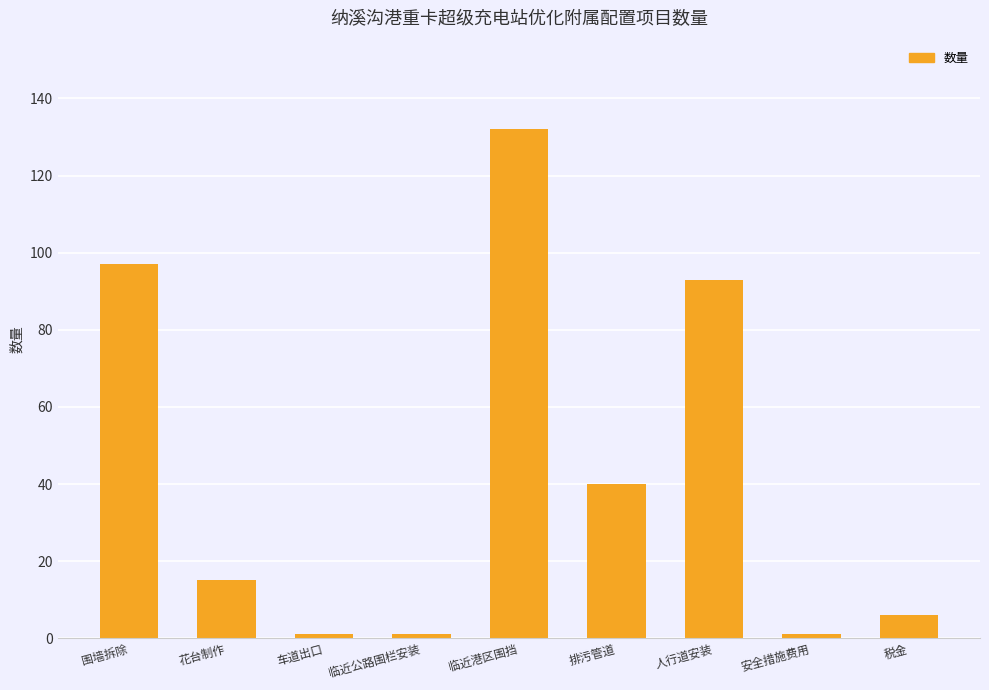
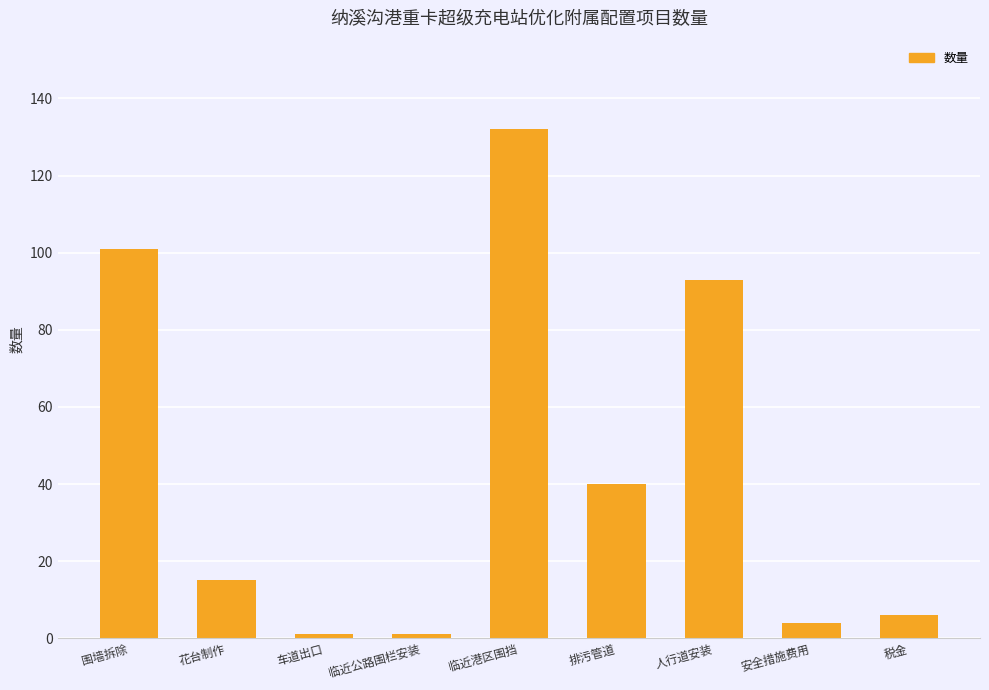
  {
-   "围墙拆除": 97,
+   "围墙拆除": 101,
    "花台制作": 15,
    "车道出口": 1,
    "临近公路围栏安装": 1,
    "临近港区围挡": 132,
    "排污管道": 40,
    "人行道安装": 93,
-   "安全措施费用": 1,
+   "安全措施费用": 4,
    "税金": 6
  }
